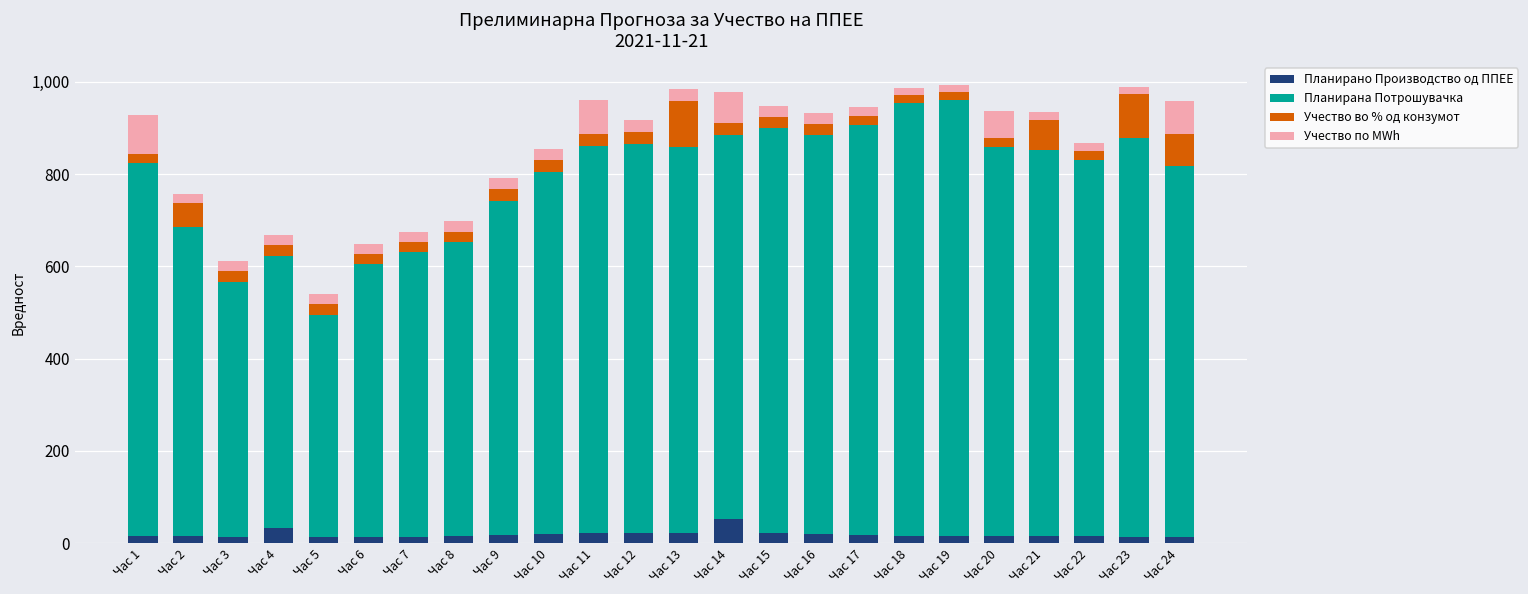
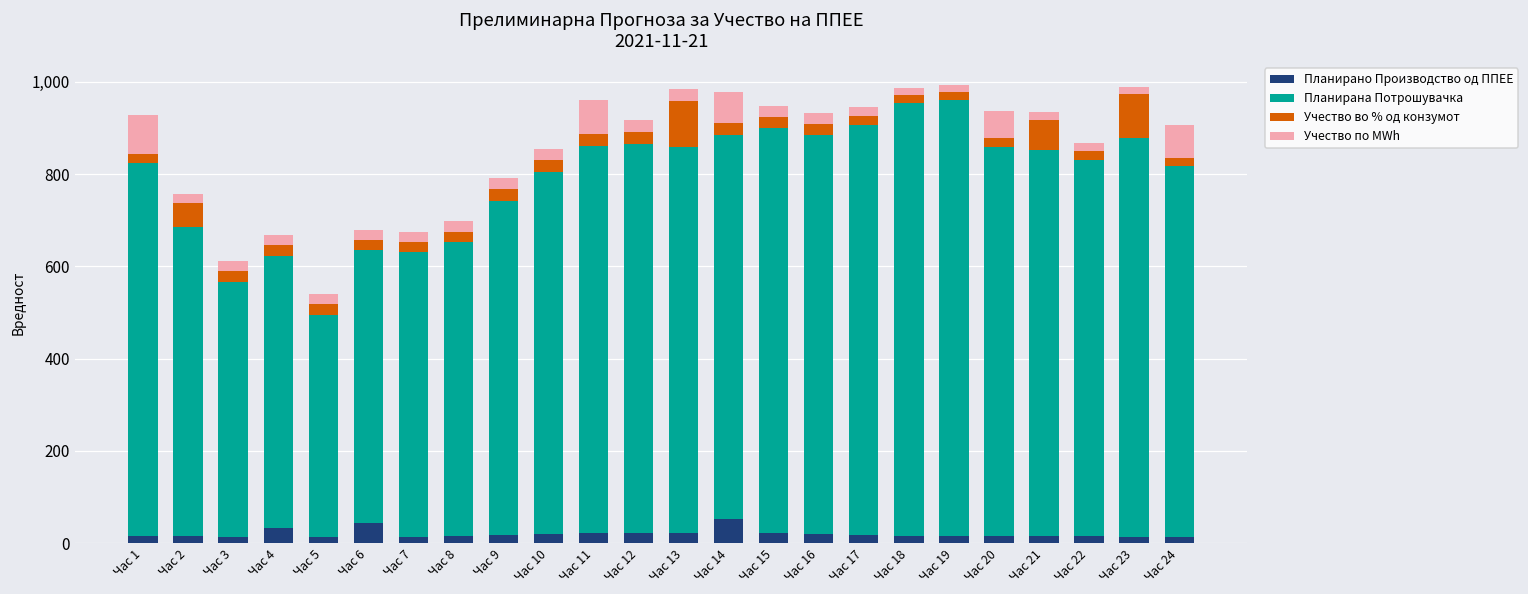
  {
    "Планирано Производство од ППЕЕ": {
      "Час 1": 10,
      "Час 2": 10,
      "Час 3": 10,
      "Час 4": 30,
      "Час 5": 10,
-     "Час 6": 10,
+     "Час 6": 40,
      "Час 7": 10,
      "Час 8": 10,
      "Час 9": 20,
      "Час 10": 20,
      "Час 11": 20,
      "Час 12": 20,
      "Час 13": 20,
      "Час 14": 50,
      "Час 15": 20,
      "Час 16": 20,
      "Час 17": 20,
      "Час 18": 20,
      "Час 19": 20,
      "Час 20": 20,
      "Час 21": 10,
      "Час 22": 10,
      "Час 23": 10,
      "Час 24": 10
    },
    "Планирана Потрошувачка": {
      "Час 1": 810,
      "Час 2": 670,
      "Час 3": 550,
      "Час 4": 590,
      "Час 5": 480,
      "Час 6": 590,
      "Час 7": 620,
      "Час 8": 640,
      "Час 9": 720,
      "Час 10": 790,
      "Час 11": 840,
      "Час 12": 840,
      "Час 13": 840,
      "Час 14": 830,
      "Час 15": 880,
      "Час 16": 870,
      "Час 17": 890,
      "Час 18": 940,
      "Час 19": 950,
      "Час 20": 840,
      "Час 21": 840,
      "Час 22": 820,
      "Час 23": 860,
      "Час 24": 800
    },
    "Учество во % од конзумот": {
      "Час 1": 20,
      "Час 2": 50,
      "Час 3": 20,
      "Час 4": 20,
      "Час 5": 20,
      "Час 6": 20,
      "Час 7": 20,
      "Час 8": 20,
      "Час 9": 30,
      "Час 10": 30,
      "Час 11": 30,
      "Час 12": 30,
      "Час 13": 100,
      "Час 14": 30,
      "Час 15": 20,
      "Час 16": 20,
      "Час 17": 20,
      "Час 18": 20,
      "Час 19": 20,
      "Час 20": 20,
      "Час 21": 70,
      "Час 22": 20,
      "Час 23": 100,
-     "Час 24": 70
+     "Час 24": 20
    },
    "Учество по MWh": {
      "Час 1": 90,
      "Час 2": 20,
      "Час 3": 20,
      "Час 4": 20,
      "Час 5": 20,
      "Час 6": 20,
      "Час 7": 20,
      "Час 8": 20,
      "Час 9": 30,
      "Час 10": 30,
      "Час 11": 80,
      "Час 12": 30,
      "Час 13": 30,
      "Час 14": 70,
      "Час 15": 20,
      "Час 16": 20,
      "Час 17": 20,
      "Час 18": 20,
      "Час 19": 20,
      "Час 20": 60,
      "Час 21": 20,
      "Час 22": 20,
      "Час 23": 20,
      "Час 24": 70
    }
  }
